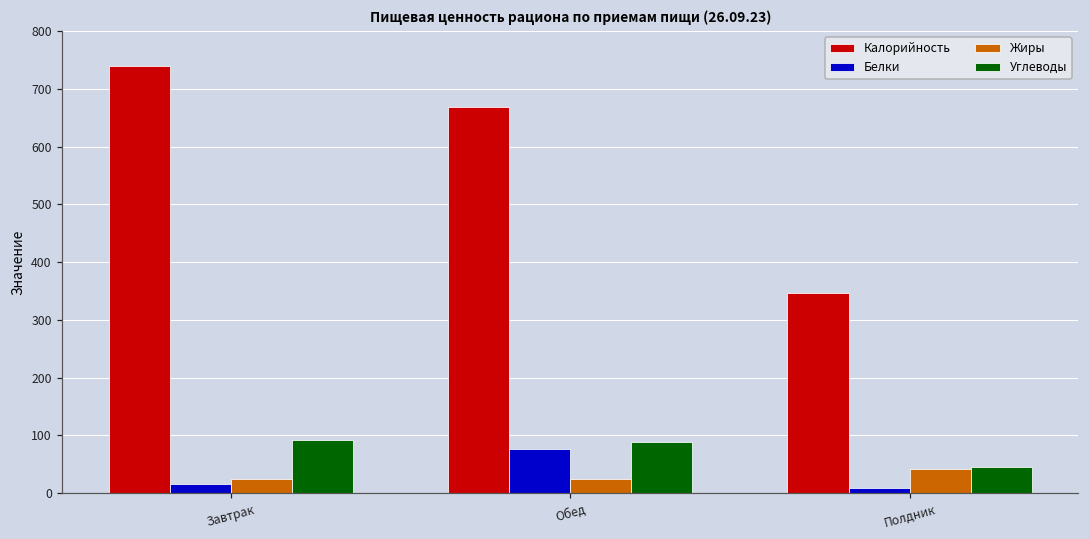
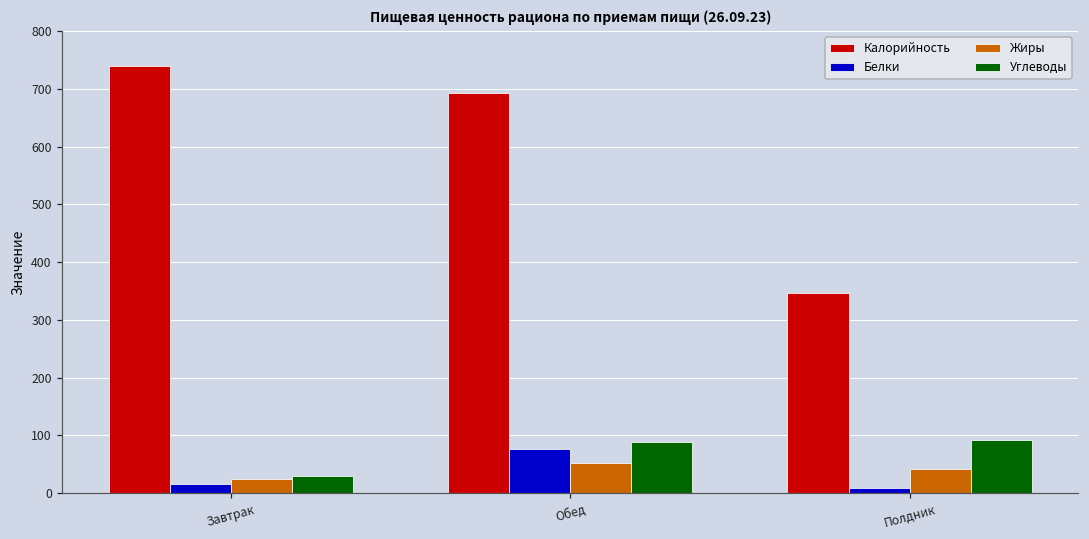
  {
    "Калорийность": {
      "Завтрак": 740,
-     "Обед": 670,
+     "Обед": 690,
      "Полдник": 350
    },
    "Белки": {
      "Завтрак": 20,
      "Обед": 80,
      "Полдник": 10
    },
    "Жиры": {
      "Завтрак": 20,
-     "Обед": 20,
+     "Обед": 50,
      "Полдник": 40
    },
    "Углеводы": {
-     "Завтрак": 90,
+     "Завтрак": 30,
      "Обед": 90,
-     "Полдник": 50
+     "Полдник": 90
    }
  }
